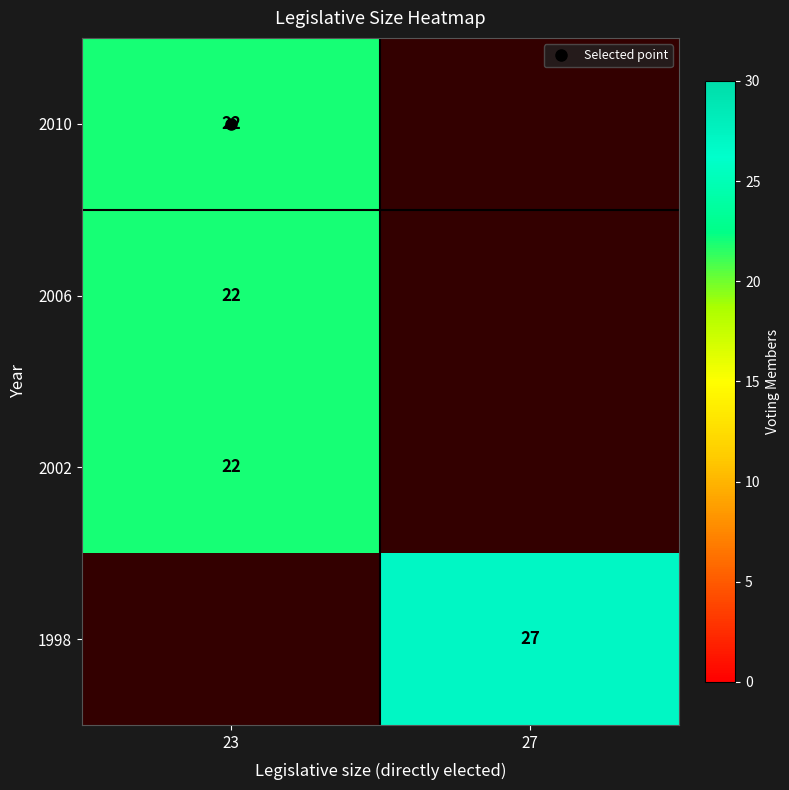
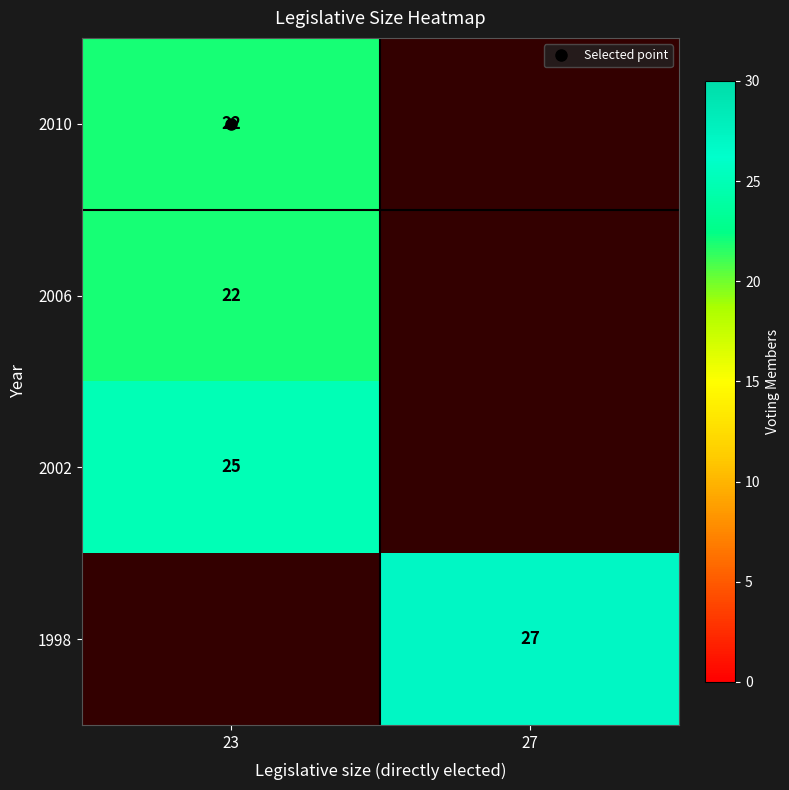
  {
    "2006": {
      "23": 22
    },
    "2002": {
-     "23": 22
+     "23": 25
    },
    "1998": {
      "27": 27
    }
  }
